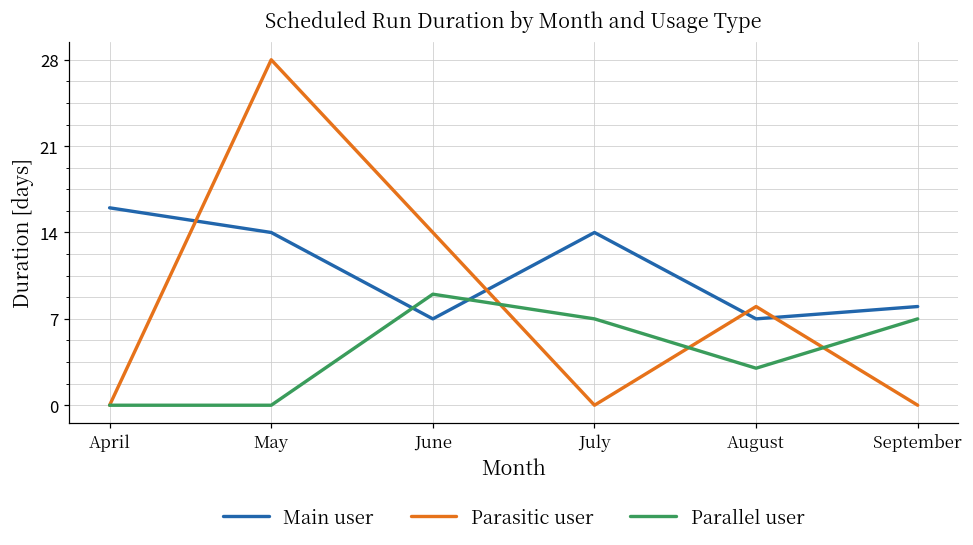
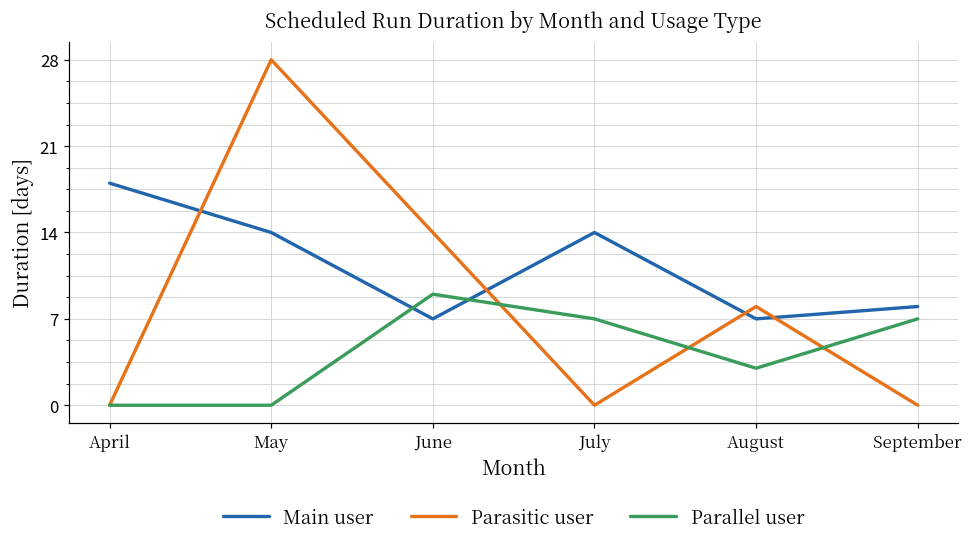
  {
    "Main user": {
-     "April": 16,
+     "April": 18,
      "May": 14,
      "June": 7,
      "July": 14,
      "August": 7,
      "September": 8
    },
    "Parasitic user": {
      "May": 28,
      "June": 14,
      "July": 0,
      "August": 8,
      "September": 0
    },
    "Parallel user": {
      "May": 0,
      "June": 9,
      "July": 7,
      "August": 3,
      "September": 7
    }
  }
